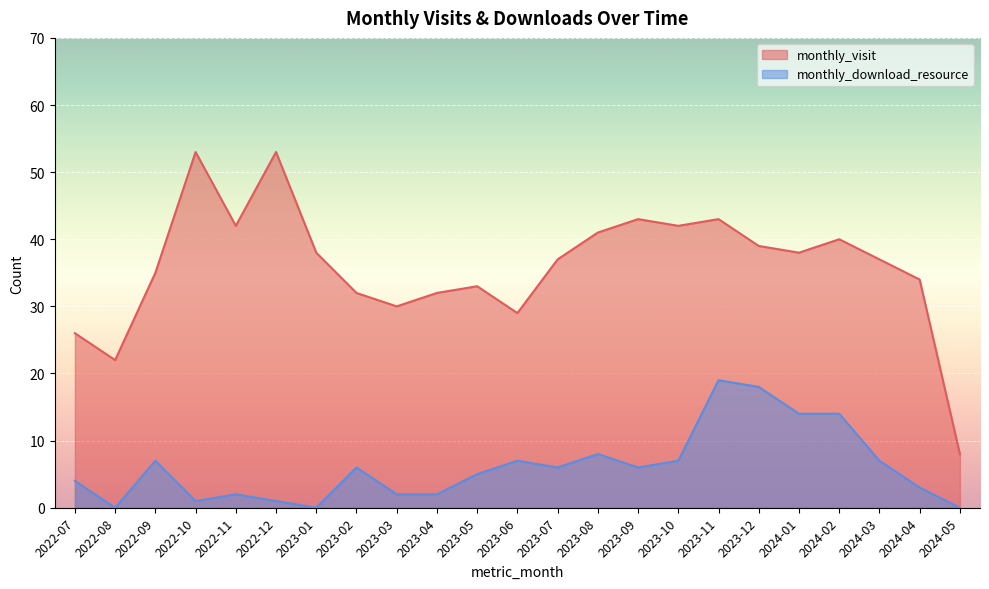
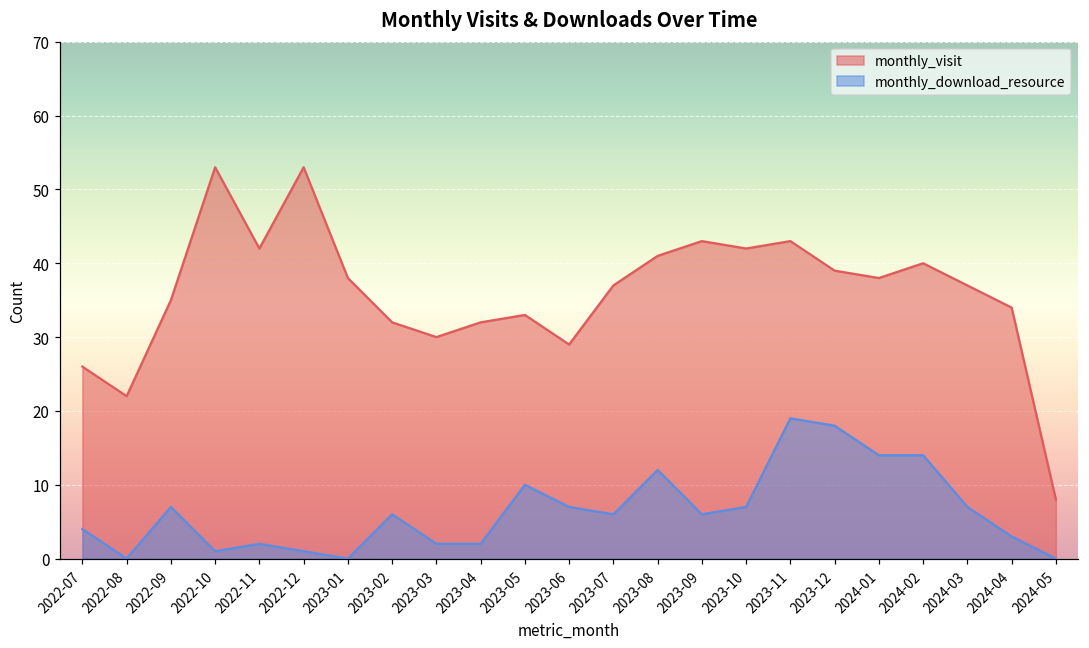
  {
    "monthly_visit": {
      "2022-07": 26,
      "2022-08": 22,
      "2022-09": 35,
      "2022-10": 53,
      "2022-11": 42,
      "2022-12": 53,
      "2023-01": 38,
      "2023-02": 32,
      "2023-03": 30,
      "2023-04": 32,
      "2023-05": 33,
      "2023-06": 29,
      "2023-07": 37,
      "2023-08": 41,
      "2023-09": 43,
      "2023-10": 42,
      "2023-11": 43,
      "2023-12": 39,
      "2024-01": 38,
      "2024-02": 40,
      "2024-03": 37,
      "2024-04": 34,
      "2024-05": 8
    },
    "monthly_download_resource": {
      "2022-07": 4,
      "2022-08": 0,
      "2022-09": 7,
      "2022-10": 1,
      "2022-11": 2,
      "2022-12": 1,
      "2023-01": 0,
      "2023-02": 6,
      "2023-03": 2,
      "2023-04": 2,
-     "2023-05": 5,
+     "2023-05": 10,
      "2023-06": 7,
      "2023-07": 6,
-     "2023-08": 8,
+     "2023-08": 12,
      "2023-09": 6,
      "2023-10": 7,
      "2023-11": 19,
      "2023-12": 18,
      "2024-01": 14,
      "2024-02": 14,
      "2024-03": 7,
      "2024-04": 3,
      "2024-05": 0
    }
  }
